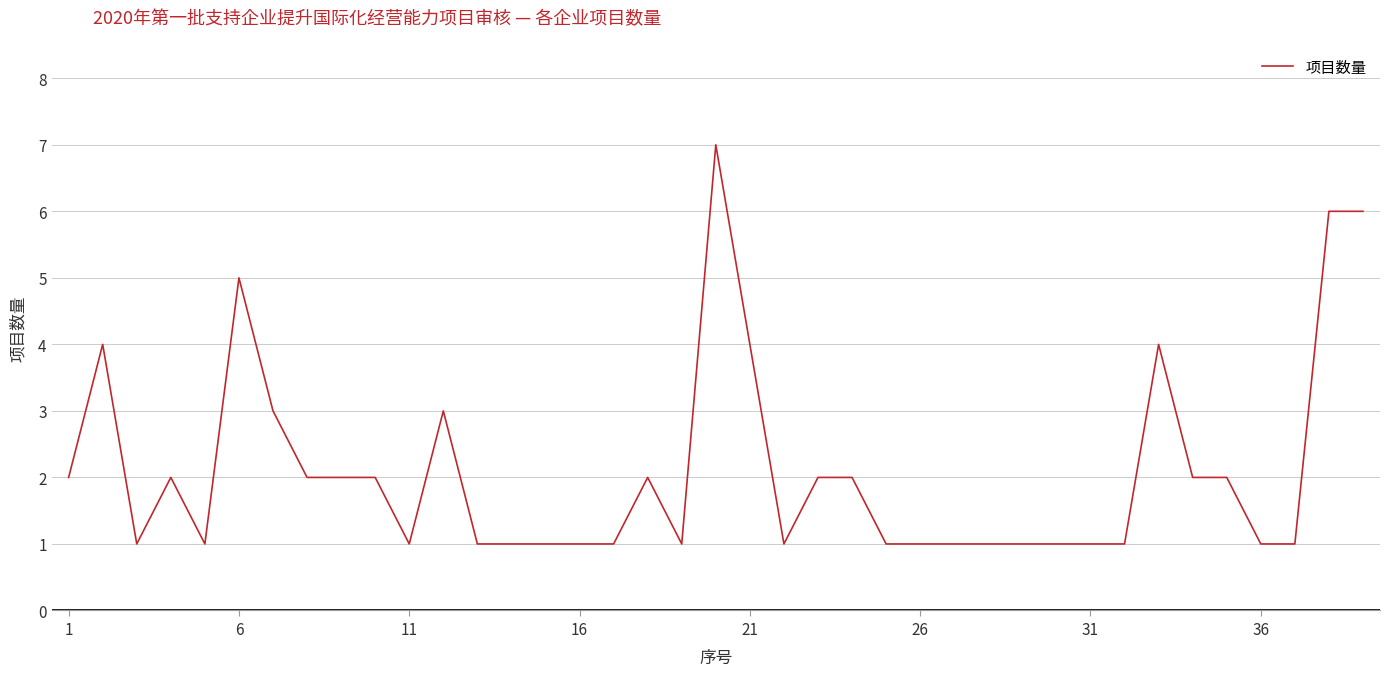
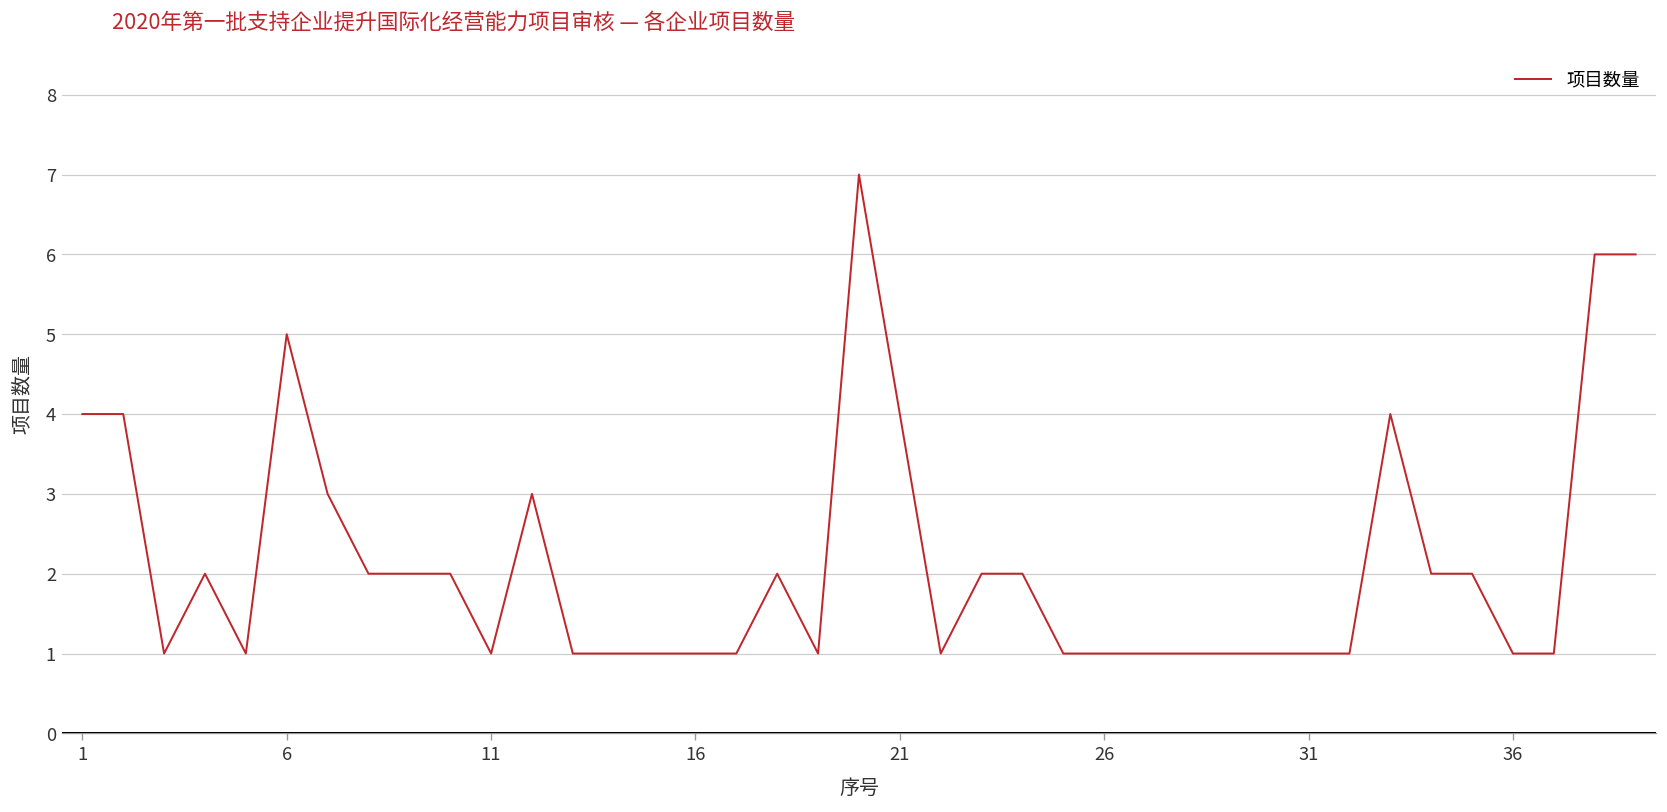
  {
-   "1": 2,
+   "1": 4,
    "6": 5,
    "11": 1,
    "16": 1,
    "21": 4,
    "26": 1,
    "31": 1,
    "36": 1
  }
